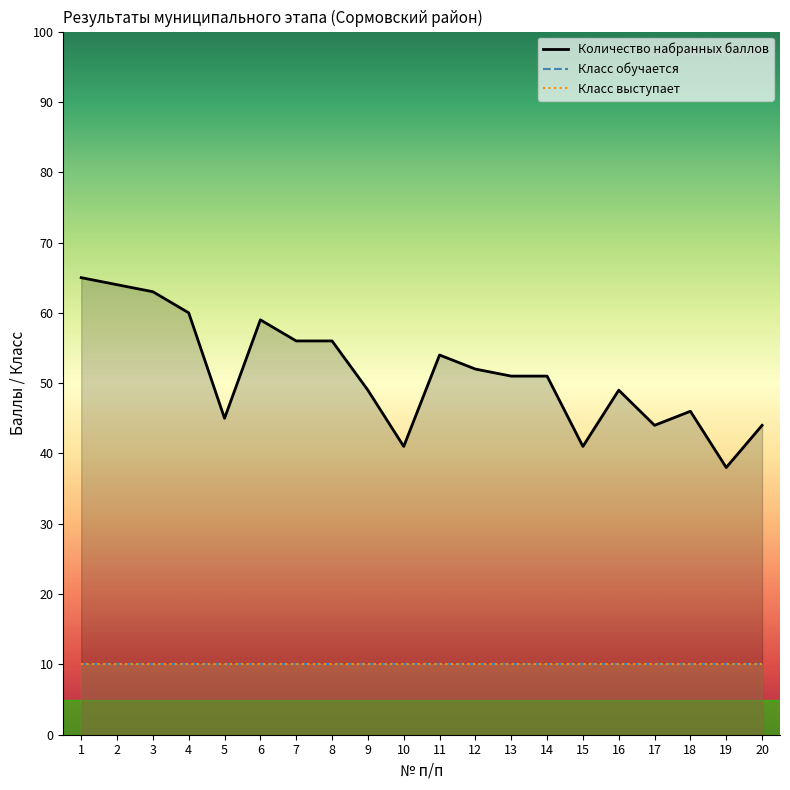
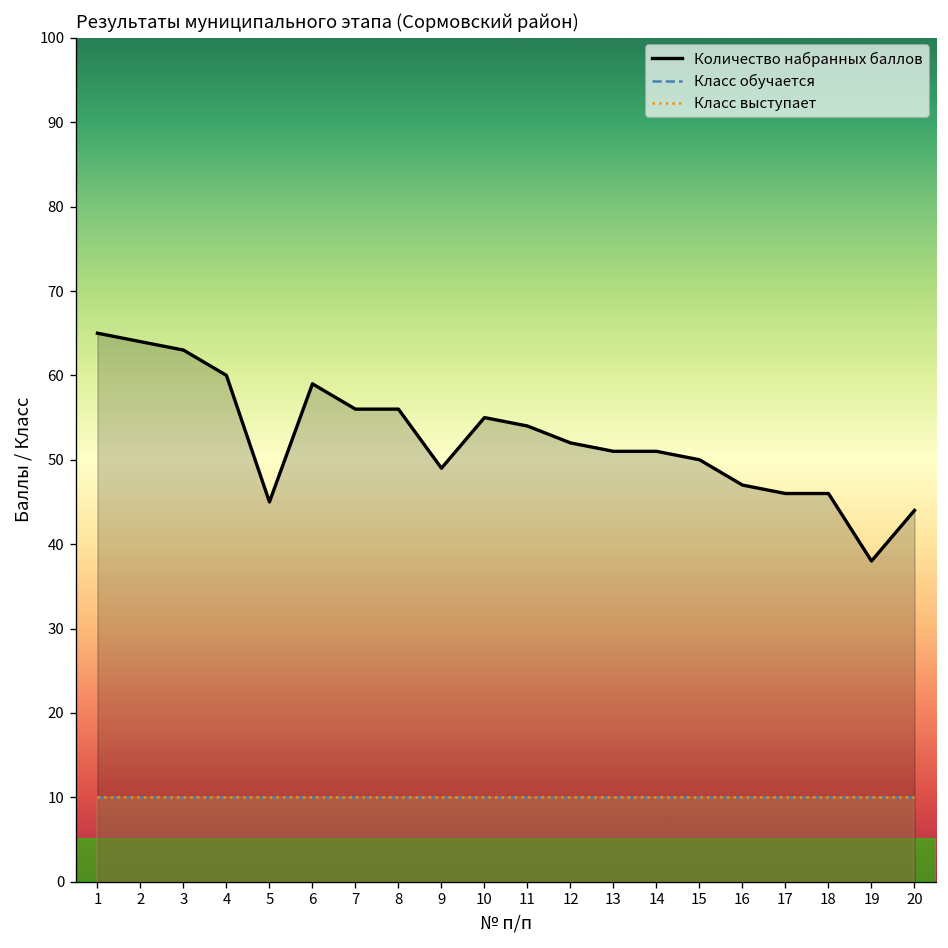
  {
    "Количество набранных баллов": {
      "1": 65,
      "2": 64,
      "3": 63,
      "4": 60,
      "5": 45,
      "6": 59,
      "7": 56,
      "8": 56,
      "9": 49,
-     "10": 41,
+     "10": 55,
      "11": 54,
      "12": 52,
      "13": 51,
      "14": 51,
-     "15": 41,
-     "16": 49,
-     "17": 44,
+     "15": 50,
+     "16": 47,
+     "17": 46,
      "18": 46,
      "19": 38,
      "20": 44
    },
    "Класс выступает": {
      "1": 10,
      "2": 10,
      "3": 10,
      "4": 10,
      "5": 10,
      "6": 10,
      "7": 10,
      "8": 10,
      "9": 10,
      "10": 10,
      "11": 10,
      "12": 10,
      "13": 10,
      "14": 10,
      "15": 10,
      "16": 10,
      "17": 10,
      "18": 10,
      "19": 10,
      "20": 10
    }
  }
